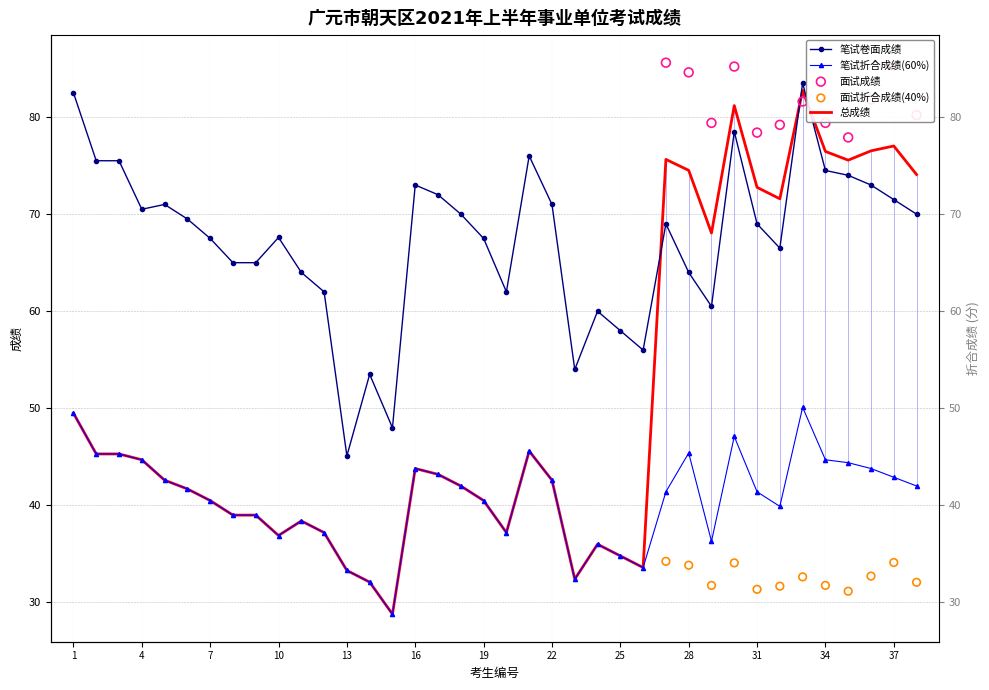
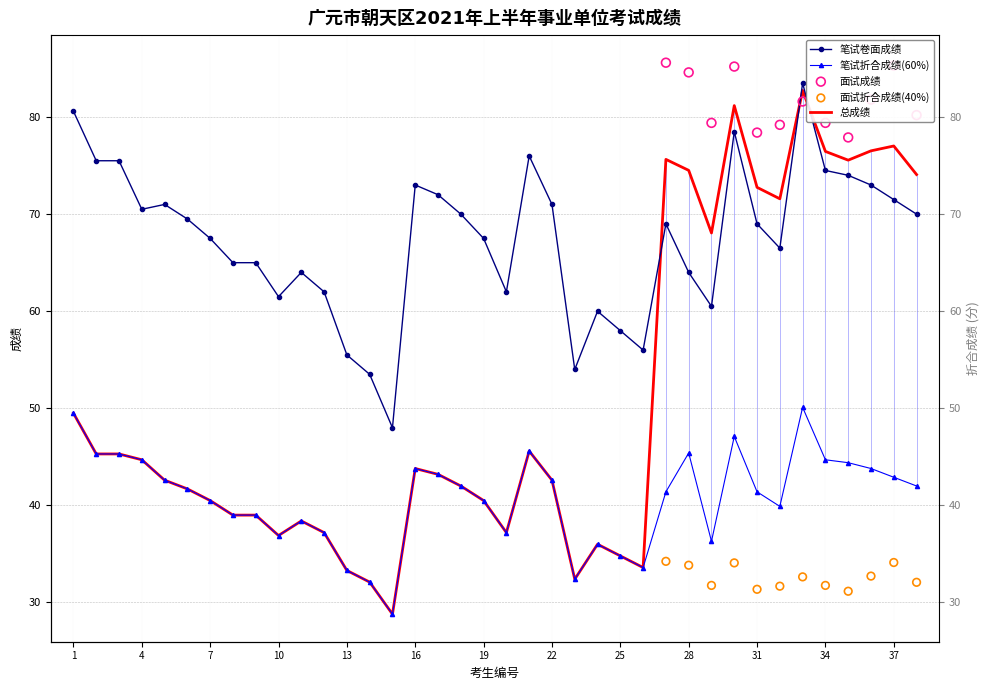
  {
    "笔试卷面成绩": {
-     "1": 83,
+     "1": 81,
      "4": 71,
      "7": 68,
-     "10": 68,
-     "13": 45,
+     "10": 62,
+     "13": 56,
      "16": 73,
      "19": 68,
      "22": 71,
      "25": 58,
      "28": 64,
      "31": 69,
      "34": 75,
      "37": 72
    }
  }
